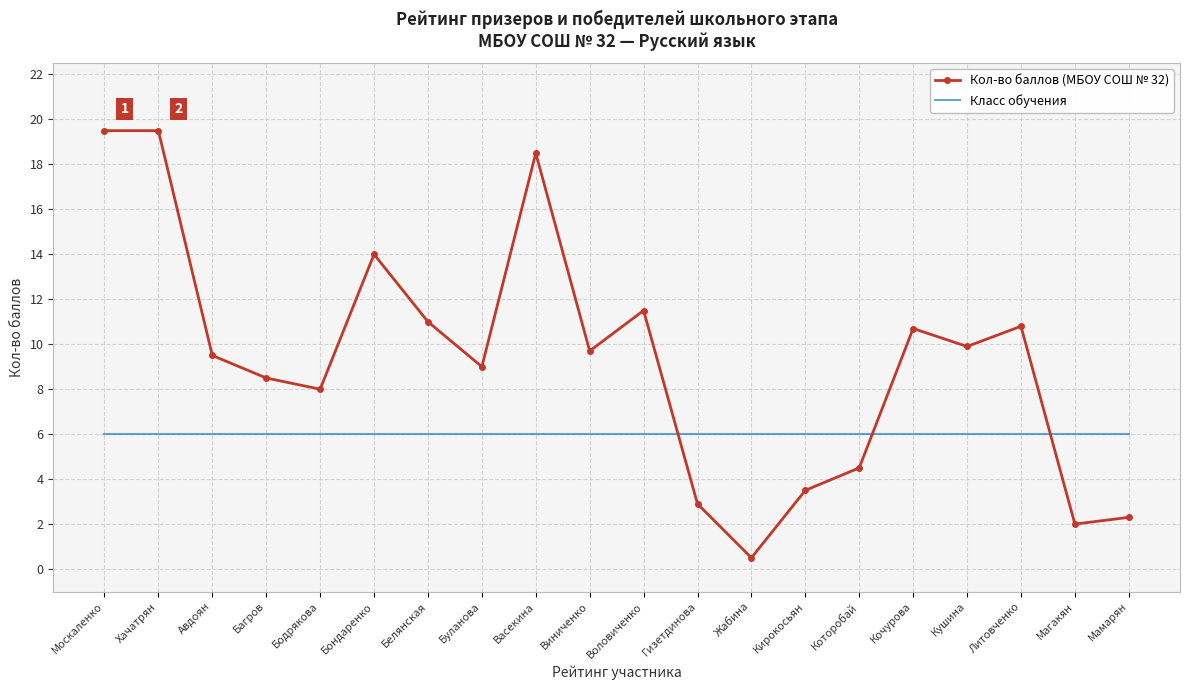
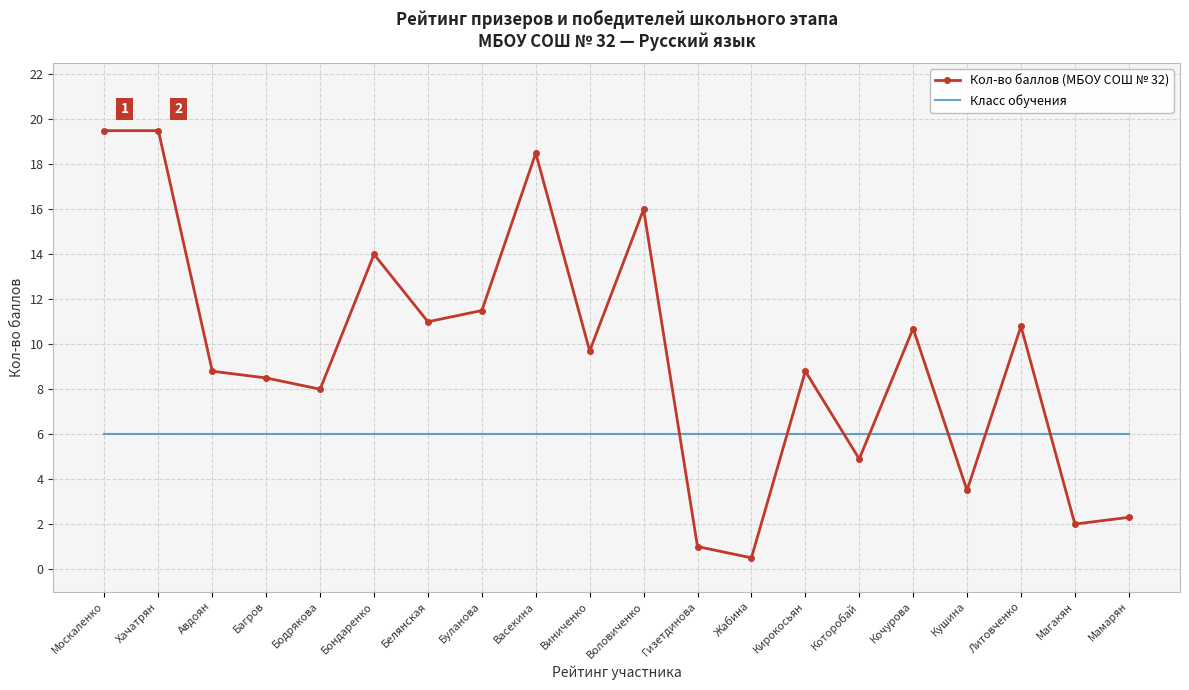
  {
    "Кол-во баллов (МБОУ СОШ № 32)": {
-     "Авдоян": 9.5,
+     "Авдоян": 8.8,
      "Багров": 8.5,
      "Бодрякова": 8.0,
      "Бондаренко": 14.0,
      "Белянская": 11.0,
-     "Буланова": 9.0,
+     "Буланова": 11.5,
      "Васекина": 18.5,
      "Виниченко": 9.7,
-     "Воловиченко": 11.5,
-     "Гизетдинова": 2.9,
+     "Воловиченко": 16.0,
+     "Гизетдинова": 1.0,
      "Жабина": 0.5,
-     "Кирокосьян": 3.5,
-     "Которобай": 4.5,
+     "Кирокосьян": 8.8,
+     "Которобай": 4.9,
      "Кочурова": 10.7,
-     "Кушина": 9.9,
+     "Кушина": 3.5,
      "Литовченко": 10.8,
      "Магакян": 2.0,
      "Мамарян": 2.3
    },
    "Класс обучения": {
      "Москаленко": 6.0,
      "Хачатрян": 6.0,
      "Авдоян": 6.0,
      "Багров": 6.0,
      "Бодрякова": 6.0,
      "Бондаренко": 6.0,
      "Белянская": 6.0,
      "Буланова": 6.0,
      "Васекина": 6.0,
      "Виниченко": 6.0,
      "Воловиченко": 6.0,
      "Гизетдинова": 6.0,
      "Жабина": 6.0,
      "Кирокосьян": 6.0,
      "Которобай": 6.0,
      "Кочурова": 6.0,
      "Кушина": 6.0,
      "Литовченко": 6.0,
      "Магакян": 6.0,
      "Мамарян": 6.0
    }
  }
